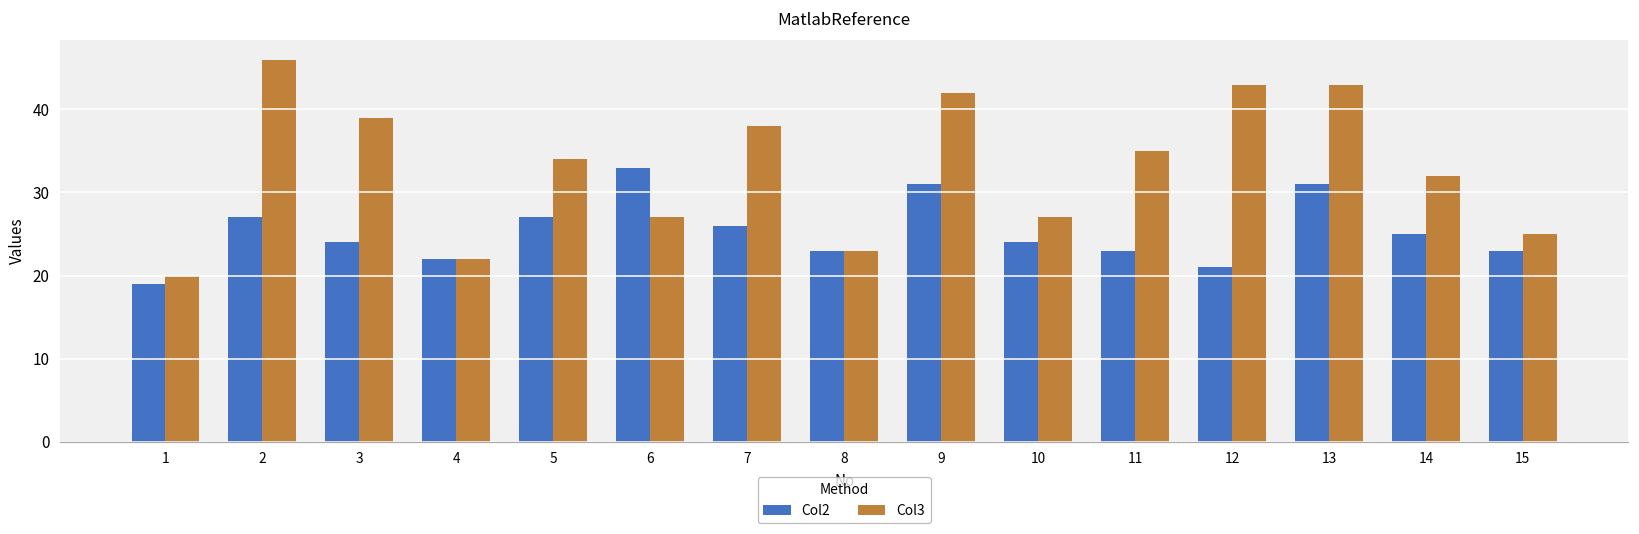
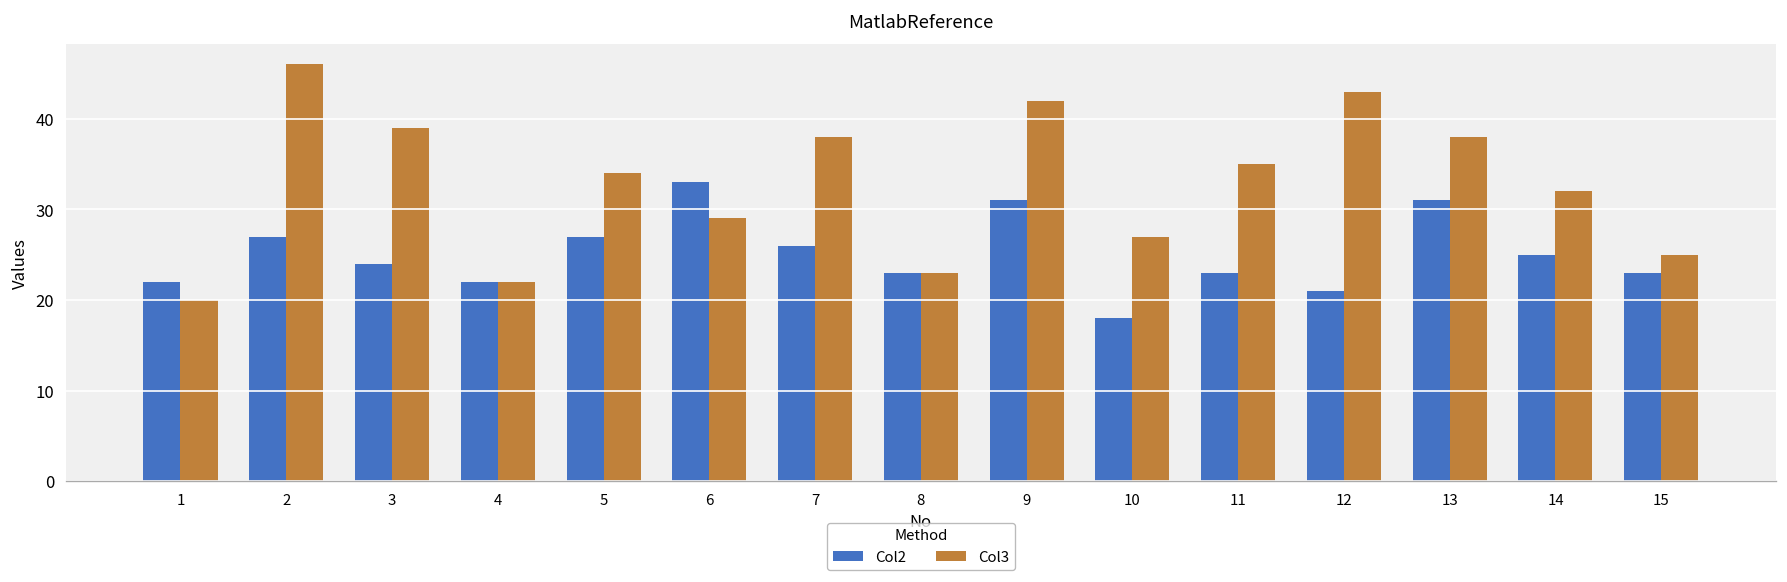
  {
    "Col2": {
-     "1": 19,
+     "1": 22,
      "2": 27,
      "3": 24,
      "4": 22,
      "5": 27,
      "6": 33,
      "7": 26,
      "8": 23,
      "9": 31,
-     "10": 24,
+     "10": 18,
      "11": 23,
      "12": 21,
      "13": 31,
      "14": 25,
      "15": 23
    },
    "Col3": {
      "1": 20,
      "2": 46,
      "3": 39,
      "4": 22,
      "5": 34,
-     "6": 27,
+     "6": 29,
      "7": 38,
      "8": 23,
      "9": 42,
      "10": 27,
      "11": 35,
      "12": 43,
-     "13": 43,
+     "13": 38,
      "14": 32,
      "15": 25
    }
  }
